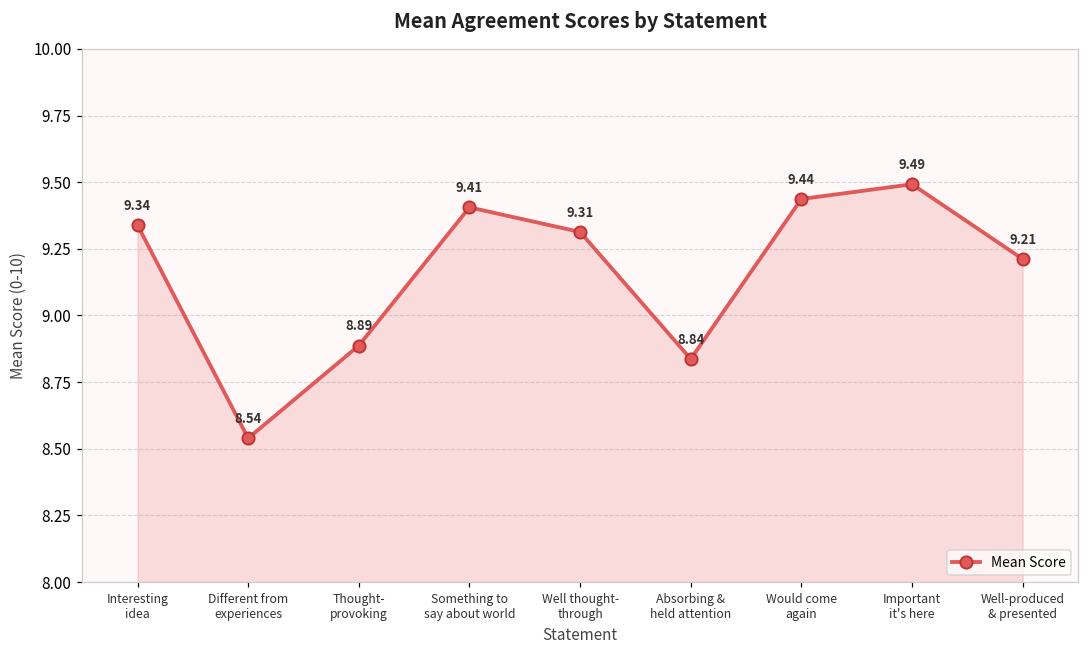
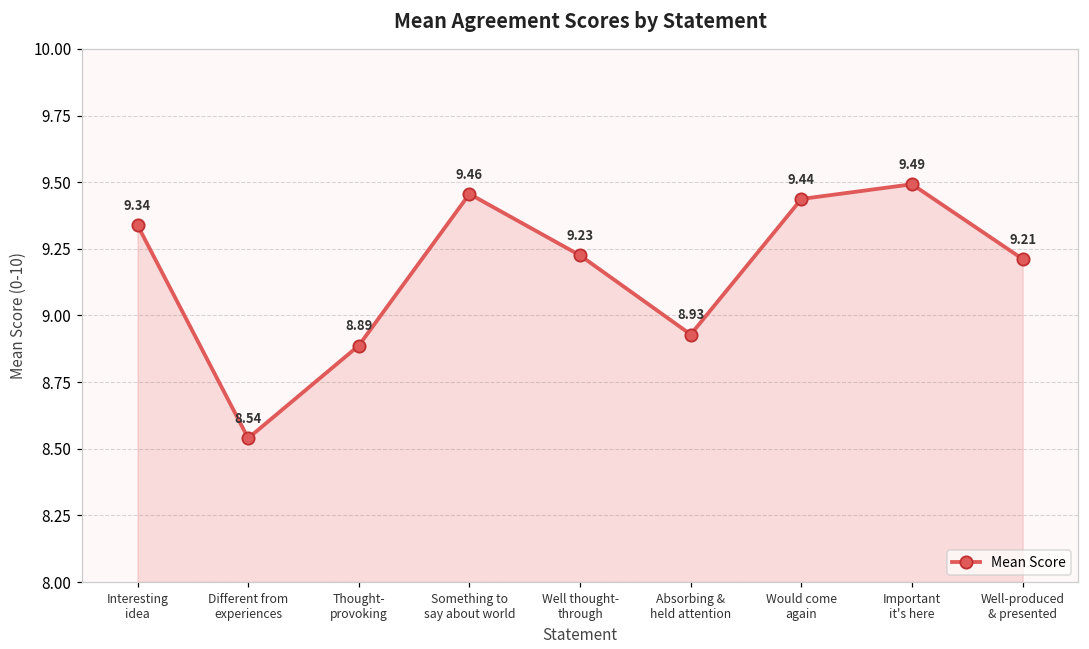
  {
    "Interesting idea": 9.34,
    "Different from experiences": 8.54,
    "Thought- provoking": 8.89,
-   "Something to say about world": 9.41,
-   "Well thought- through": 9.31,
-   "Absorbing & held attention": 8.84,
+   "Something to say about world": 9.46,
+   "Well thought- through": 9.23,
+   "Absorbing & held attention": 8.93,
    "Would come again": 9.44,
    "Important it's here": 9.49,
    "Well-produced & presented": 9.21
  }
